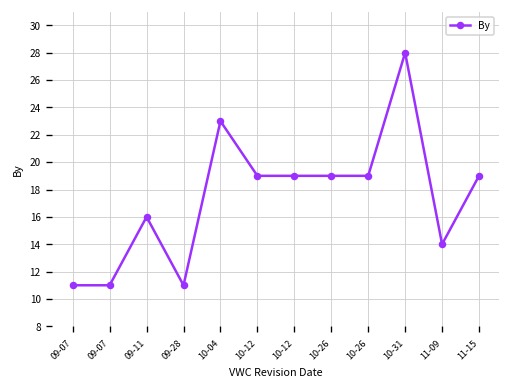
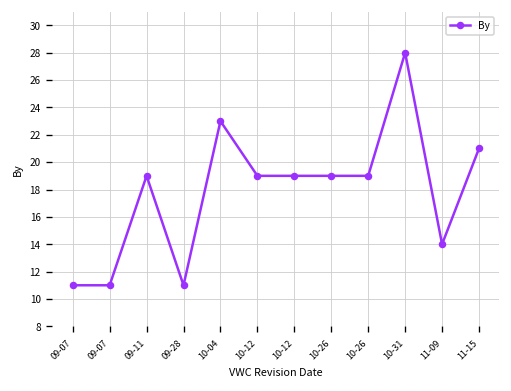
  {
-   "09-11": 16,
+   "09-11": 19,
    "09-28": 11,
    "10-04": 23,
    "10-31": 28,
    "11-09": 14,
-   "11-15": 19
+   "11-15": 21
  }
